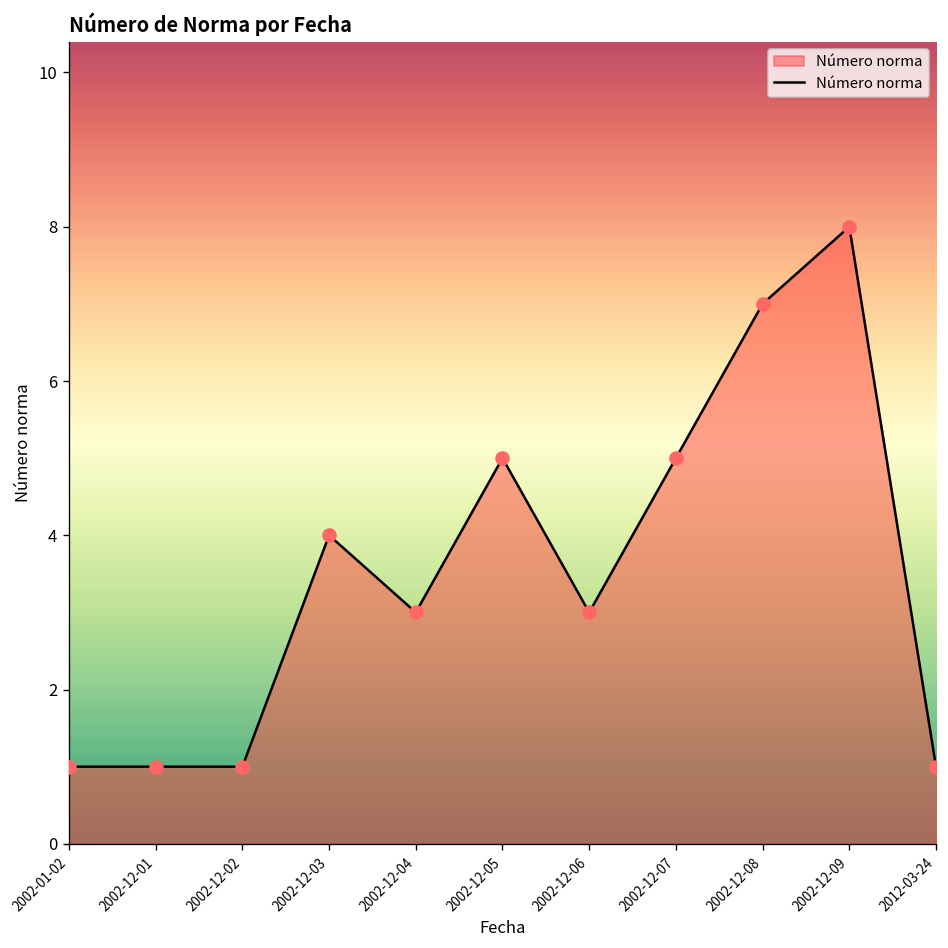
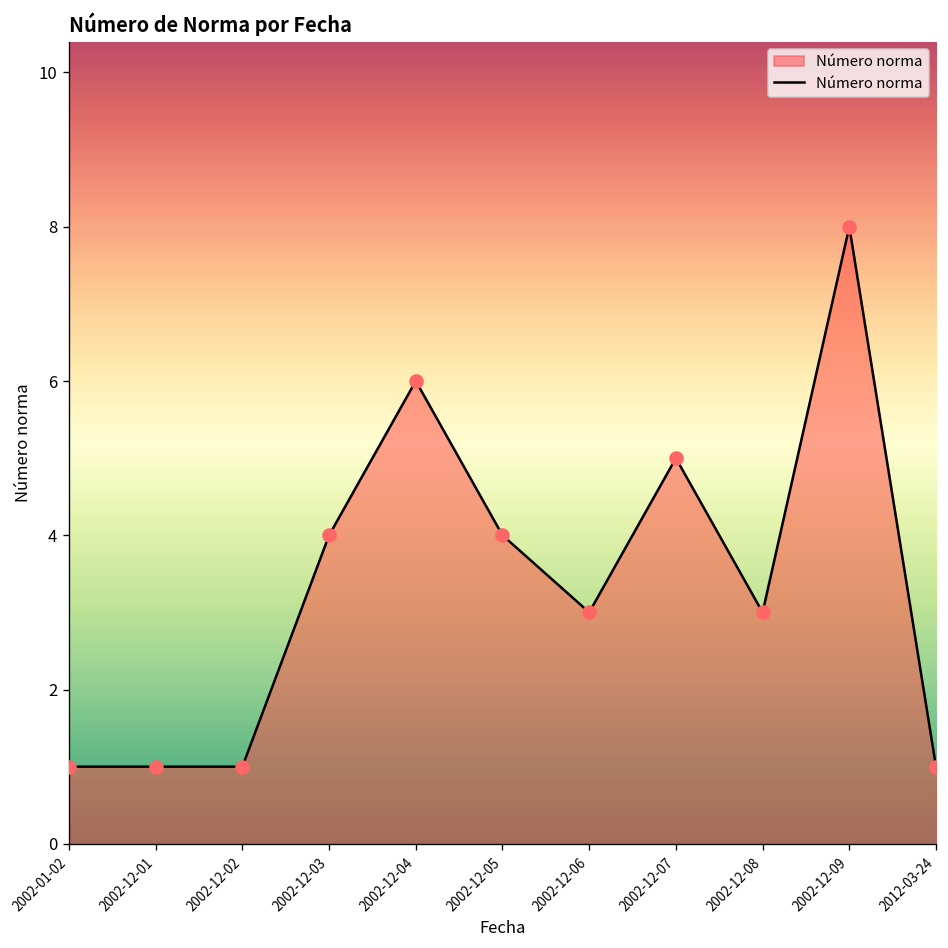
  {
    "2002-01-02": 1,
    "2002-12-01": 1,
    "2002-12-02": 1,
    "2002-12-03": 4,
-   "2002-12-04": 3,
-   "2002-12-05": 5,
+   "2002-12-04": 6,
+   "2002-12-05": 4,
    "2002-12-06": 3,
    "2002-12-07": 5,
-   "2002-12-08": 7,
+   "2002-12-08": 3,
    "2002-12-09": 8,
    "2012-03-24": 1
  }
